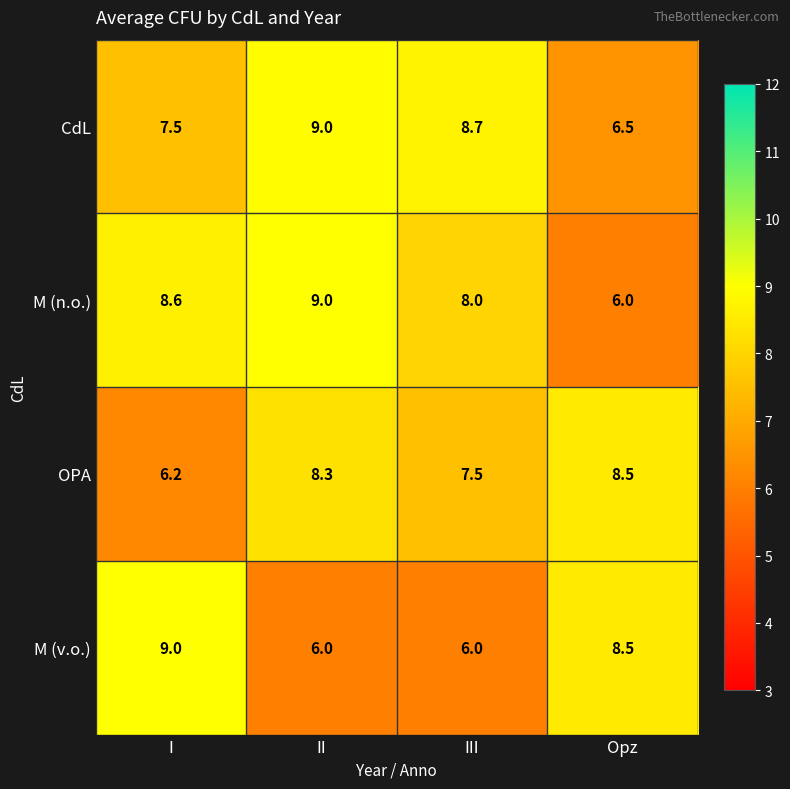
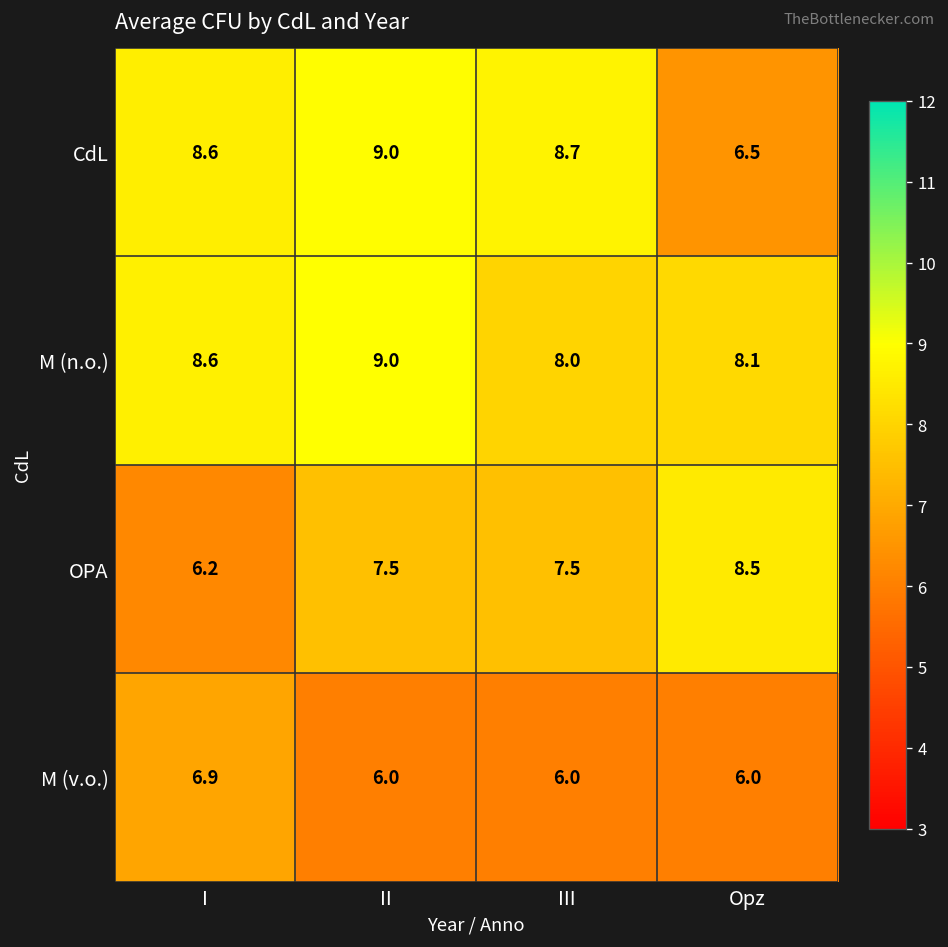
  {
    "CdL": {
-     "I": 7.5,
+     "I": 8.6,
      "II": 9.0,
      "III": 8.7,
      "Opz": 6.5
    },
    "M (n.o.)": {
      "I": 8.6,
      "II": 9.0,
      "III": 8.0,
-     "Opz": 6.0
+     "Opz": 8.1
    },
    "OPA": {
      "I": 6.2,
-     "II": 8.3,
+     "II": 7.5,
      "III": 7.5,
      "Opz": 8.5
    },
    "M (v.o.)": {
-     "I": 9.0,
+     "I": 6.9,
      "II": 6.0,
      "III": 6.0,
-     "Opz": 8.5
+     "Opz": 6.0
    }
  }
